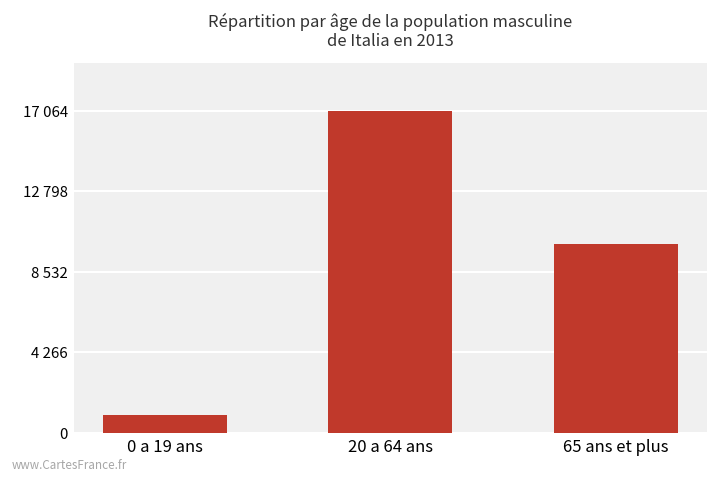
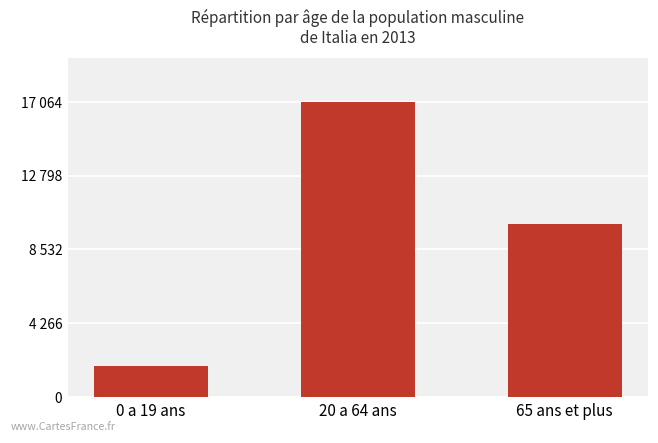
  {
-   "0 a 19 ans": 1000,
+   "0 a 19 ans": 1800,
    "20 a 64 ans": 17100,
    "65 ans et plus": 10000
  }
